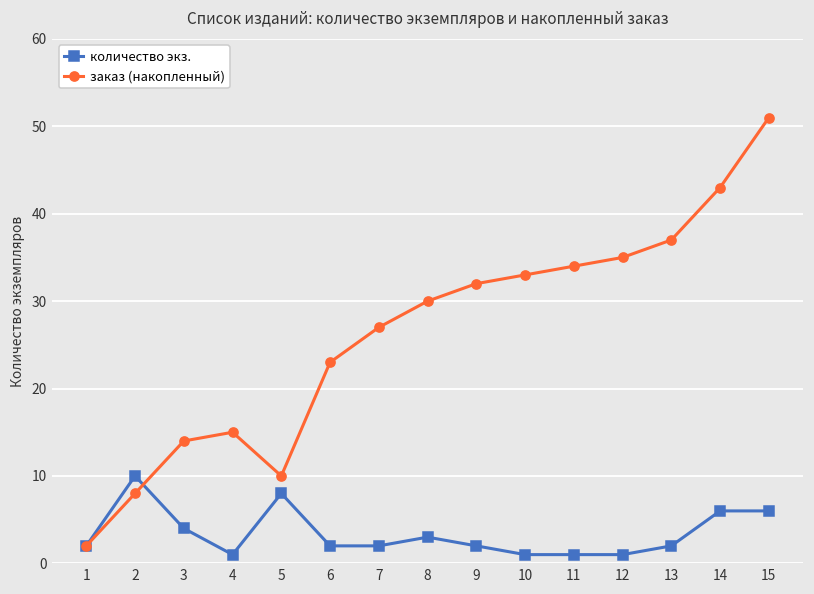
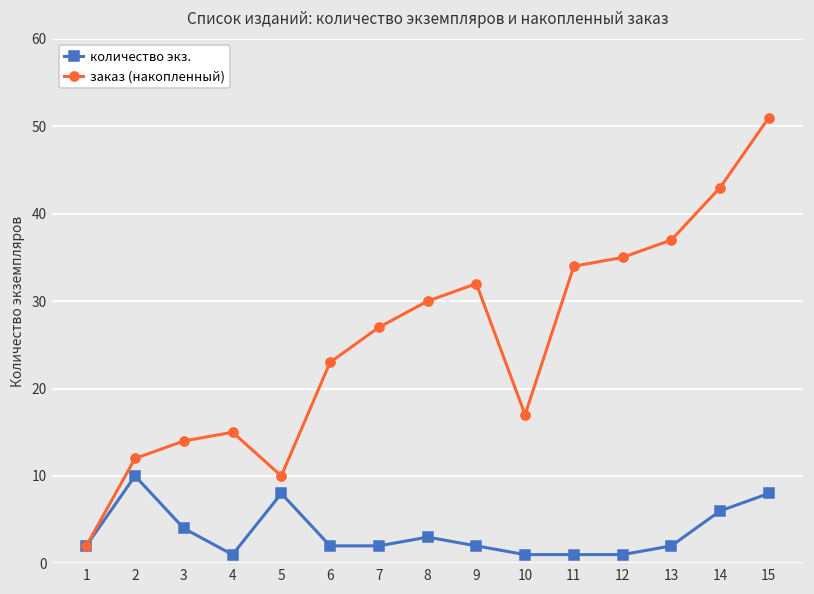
  {
    "количество экз.": {
      "2": 10,
      "3": 4,
      "4": 1,
      "5": 8,
      "6": 2,
      "7": 2,
      "8": 3,
      "9": 2,
      "10": 1,
      "11": 1,
      "12": 1,
      "13": 2,
      "14": 6,
-     "15": 6
+     "15": 8
    },
    "заказ (накопленный)": {
-     "2": 8,
+     "2": 12,
      "3": 14,
      "4": 15,
      "5": 10,
      "6": 23,
      "7": 27,
      "8": 30,
      "9": 32,
-     "10": 33,
+     "10": 17,
      "11": 34,
      "12": 35,
      "13": 37,
      "14": 43,
      "15": 51
    }
  }
